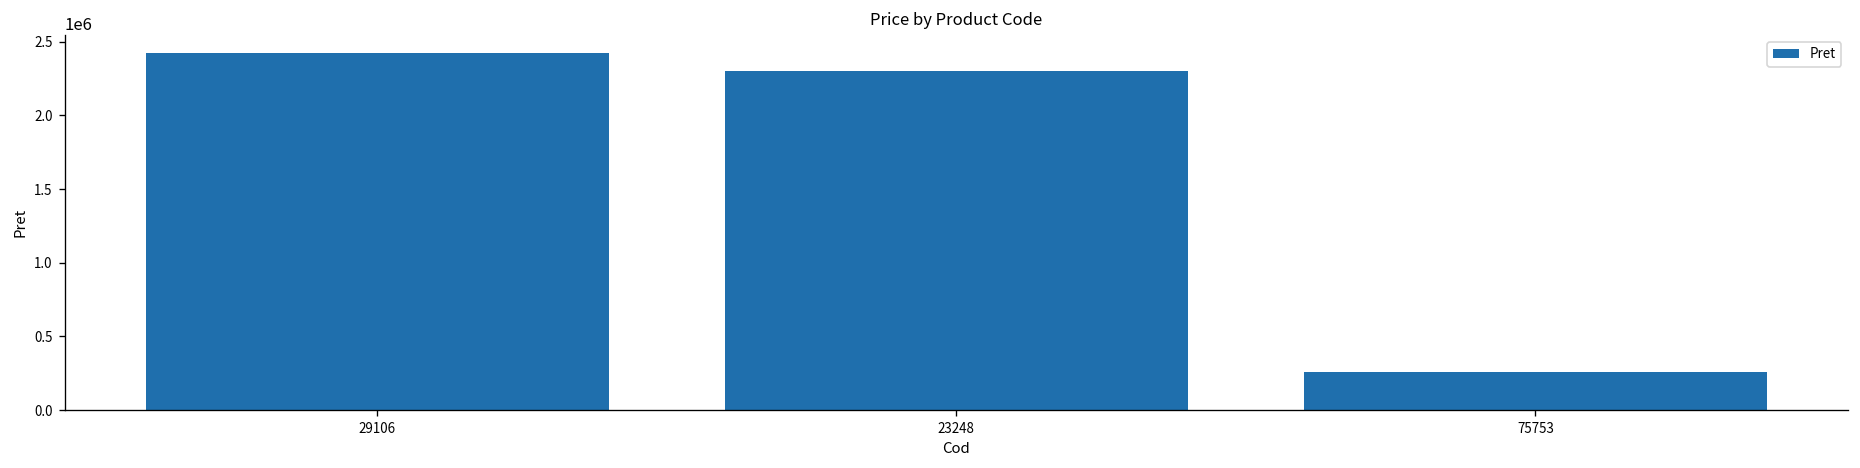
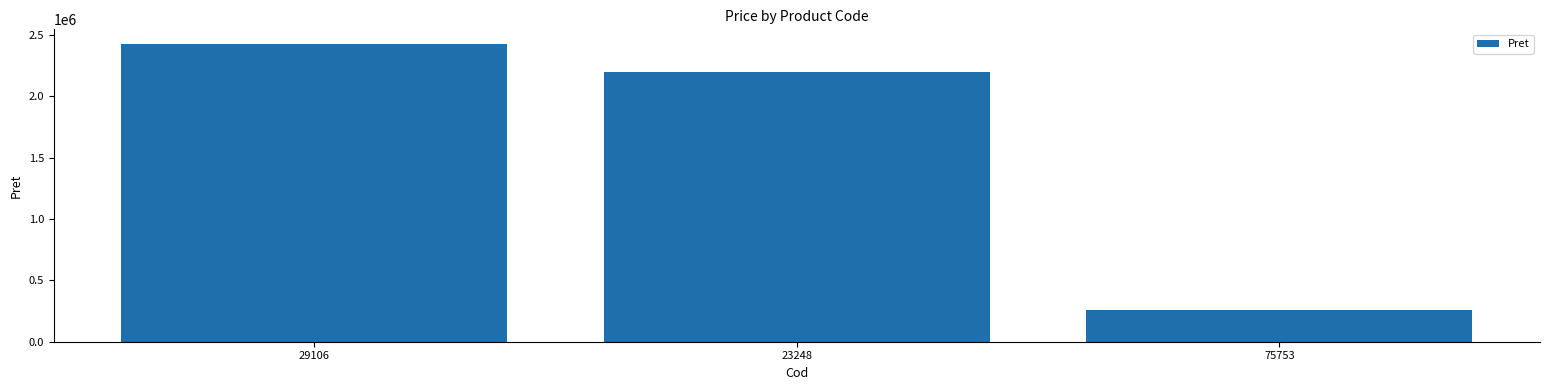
  {
    "29106": 2420000,
-   "23248": 2300000,
+   "23248": 2200000,
    "75753": 260000
  }
